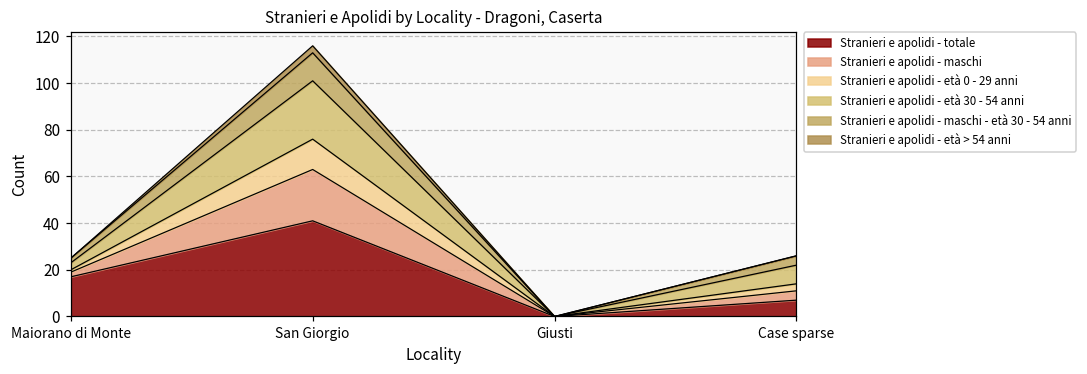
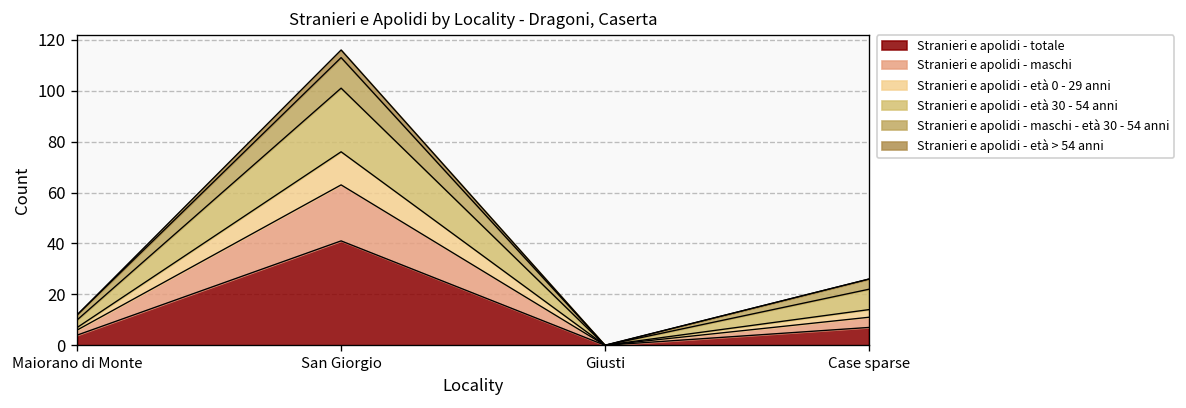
  {
    "Stranieri e apolidi - totale": {
-     "Maiorano di Monte": 17,
+     "Maiorano di Monte": 4,
      "San Giorgio": 41,
      "Case sparse": 7
    }
  }
